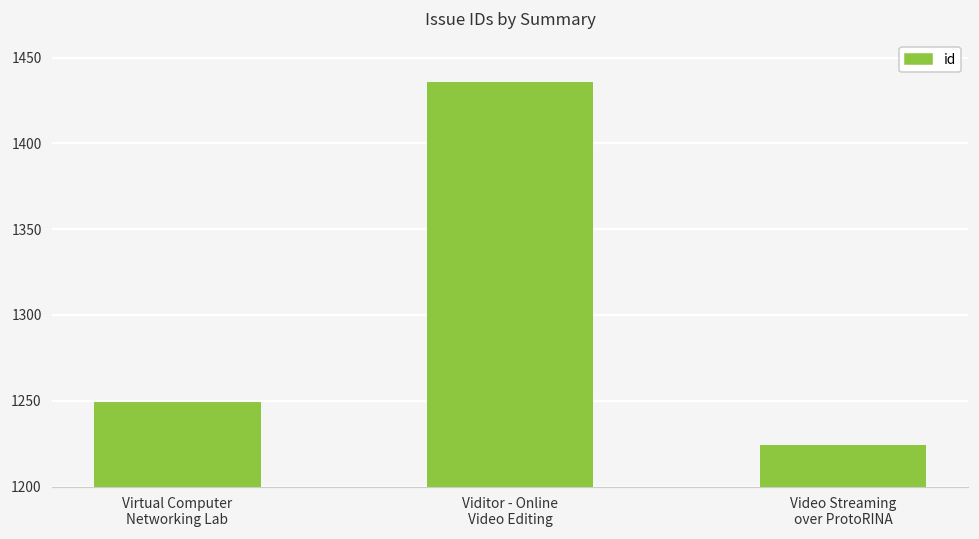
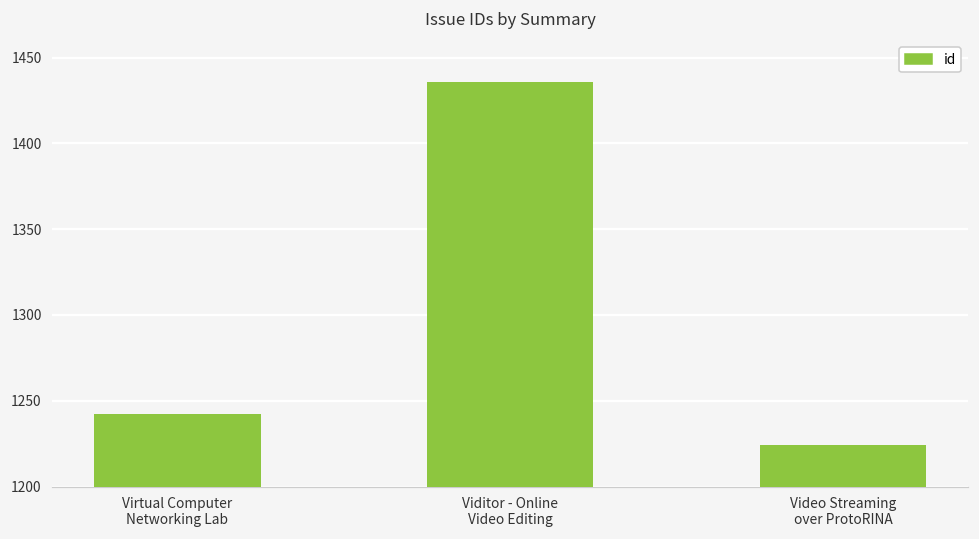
  {
-   "Virtual Computer Networking Lab": 1249,
+   "Virtual Computer Networking Lab": 1242,
    "Viditor - Online Video Editing": 1436,
    "Video Streaming over ProtoRINA": 1224
  }
